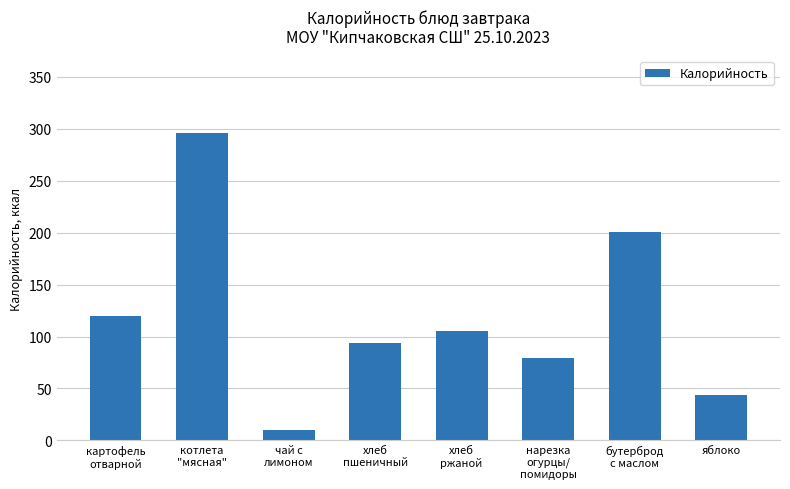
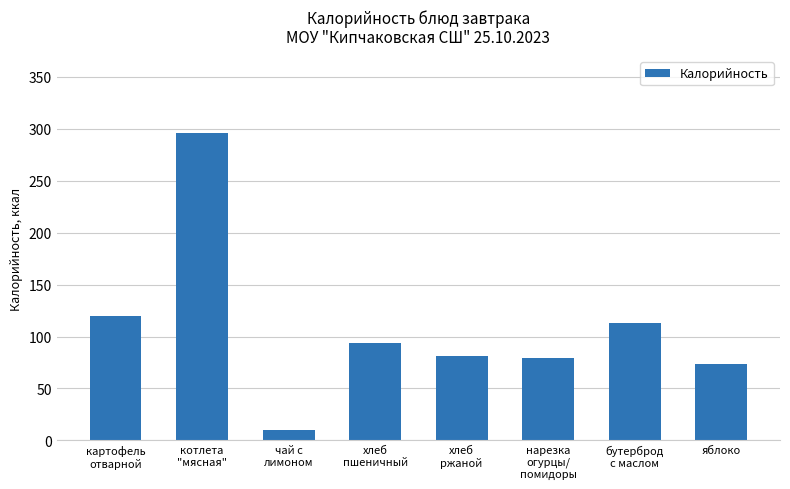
  {
    "картофель отварной": 119,
    "котлета \"мясная\"": 296,
    "чай с лимоном": 10,
    "хлеб пшеничный": 94,
-   "хлеб ржаной": 105,
+   "хлеб ржаной": 81,
    "нарезка огурцы/ помидоры": 79,
-   "бутерброд с маслом": 201,
-   "яблоко": 44
+   "бутерброд с маслом": 113,
+   "яблоко": 74
  }
